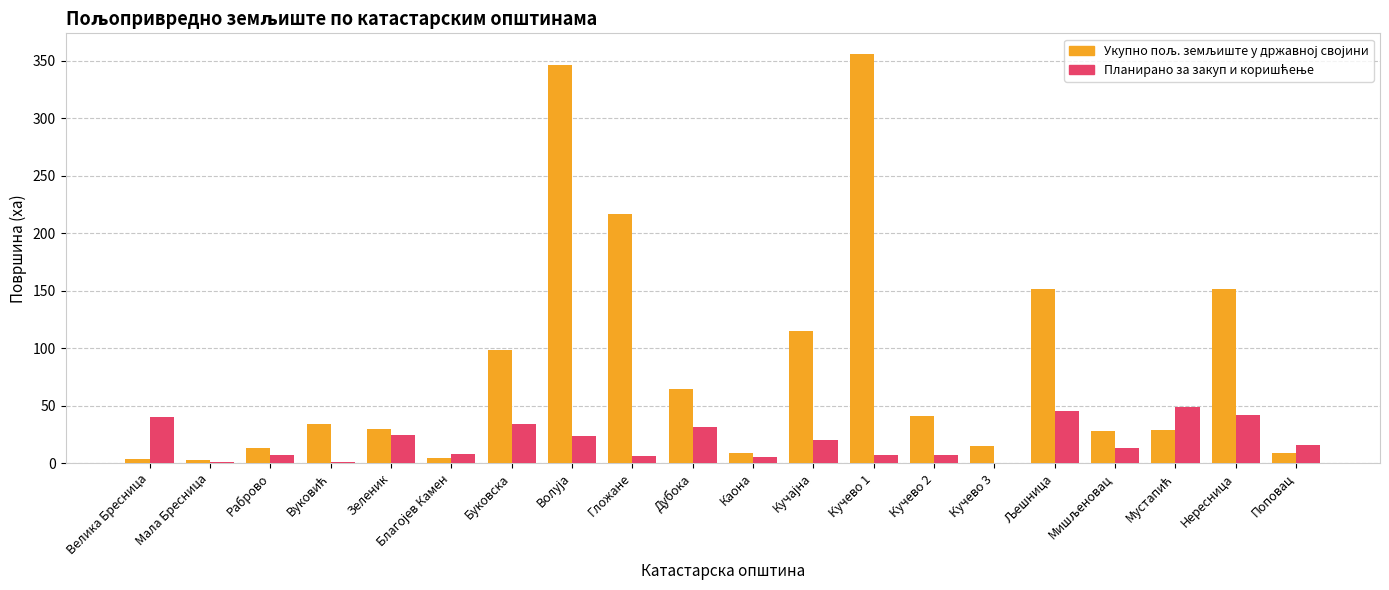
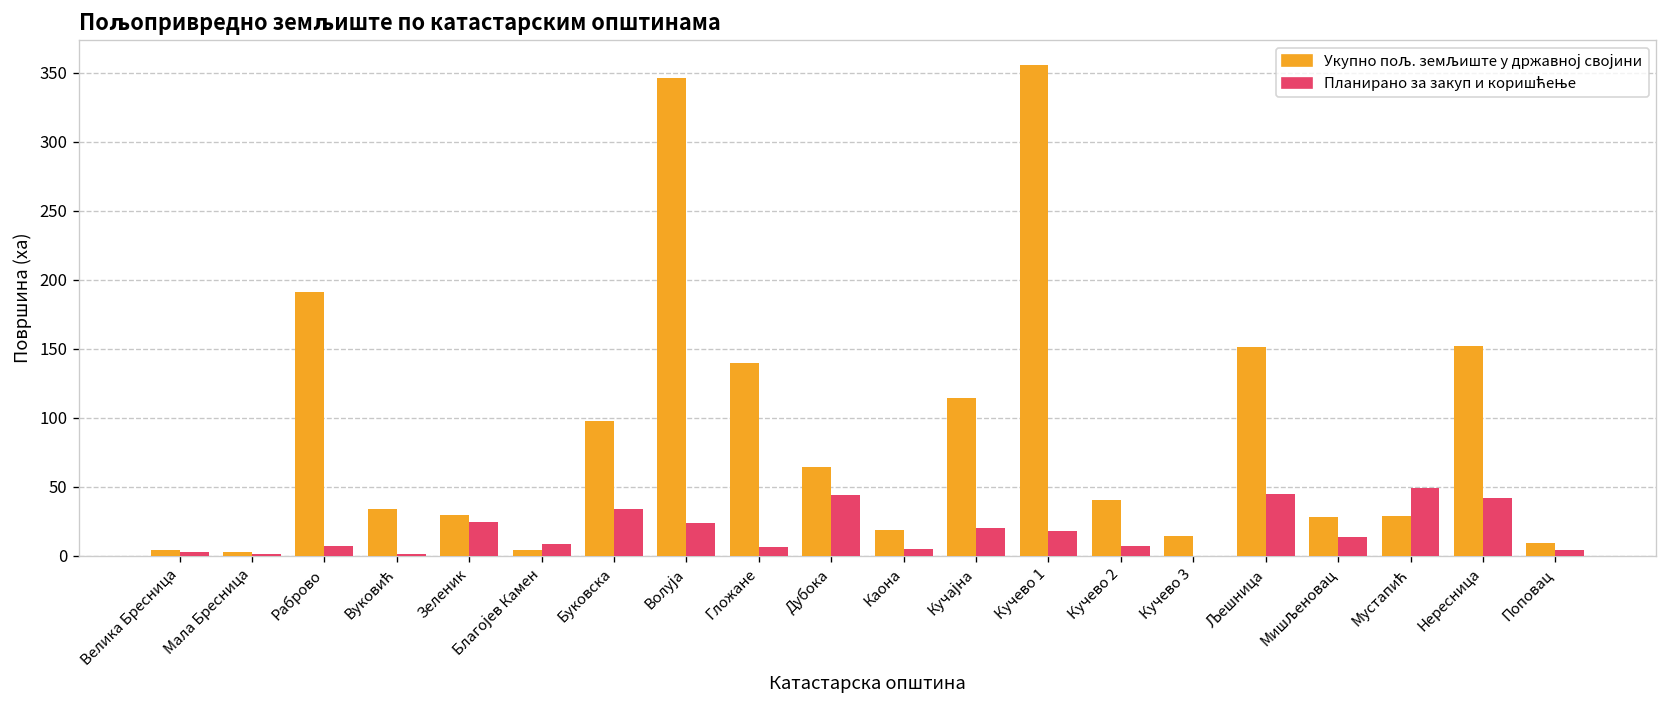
  {
    "Укупно пољ. земљиште у државној својини": {
      "Велика Бресница": 4,
      "Мала Бресница": 2,
-     "Раброво": 13,
+     "Раброво": 191,
      "Вуковић": 34,
      "Зеленик": 29,
      "Благојев Камен": 4,
      "Буковска": 98,
      "Волуја": 346,
-     "Гложане": 217,
+     "Гложане": 140,
      "Дубока": 64,
-     "Каона": 9,
+     "Каона": 18,
      "Кучајна": 115,
      "Кучево 1": 356,
      "Кучево 2": 41,
      "Кучево 3": 14,
      "Љешница": 151,
      "Мишљеновац": 28,
      "Мустапић": 29,
      "Нересница": 152,
      "Поповац": 9
    },
    "Планирано за закуп и коришћење": {
-     "Велика Бресница": 40,
+     "Велика Бресница": 3,
      "Раброво": 7,
      "Зеленик": 25,
      "Благојев Камен": 8,
      "Буковска": 34,
      "Волуја": 24,
      "Гложане": 6,
-     "Дубока": 32,
+     "Дубока": 44,
      "Каона": 5,
      "Кучајна": 20,
-     "Кучево 1": 7,
+     "Кучево 1": 18,
      "Кучево 2": 7,
      "Кучево 3": 0,
      "Љешница": 45,
      "Мишљеновац": 13,
      "Мустапић": 49,
      "Нересница": 42,
-     "Поповац": 16
+     "Поповац": 4
    }
  }
